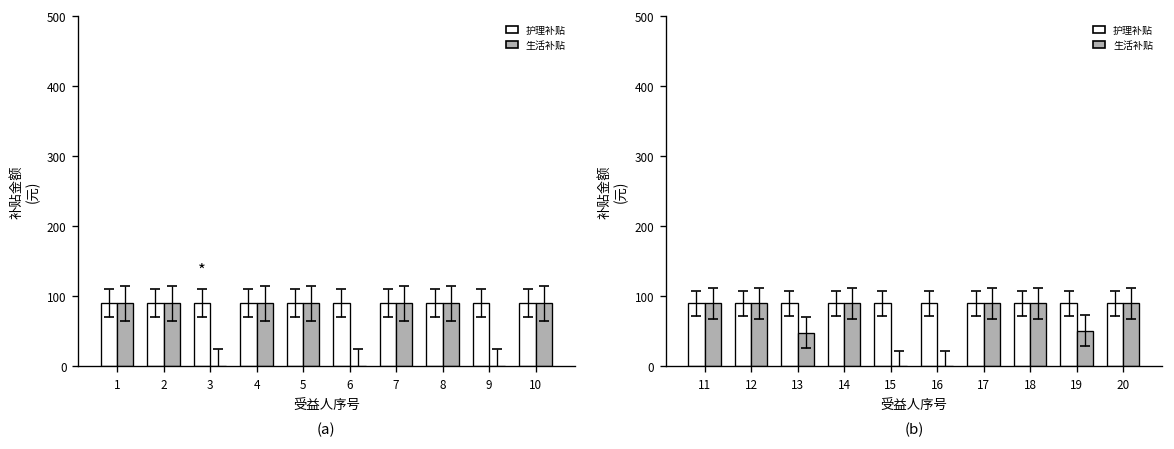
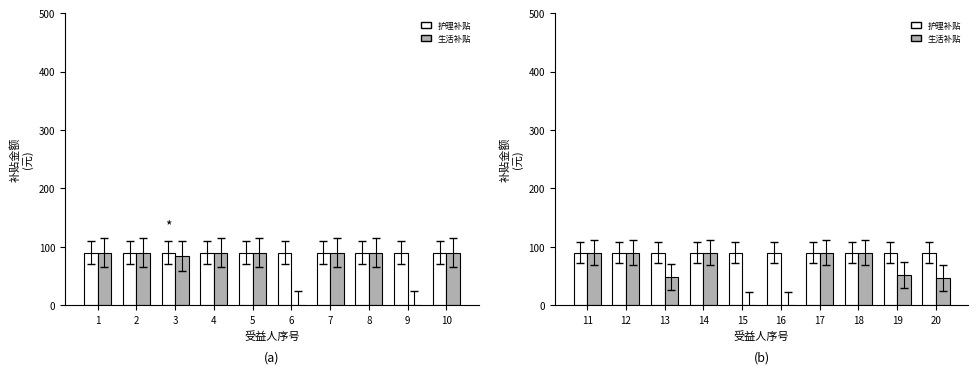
  {
    "(a)": {
      "护理补贴": {
        "1": 90,
        "2": 90,
        "3": 90,
        "4": 90,
        "5": 90,
        "6": 90,
        "7": 90,
        "8": 90,
        "9": 90,
        "10": 90
      },
      "生活补贴": {
        "1": 90,
        "2": 90,
-       "3": 0,
+       "3": 80,
        "4": 90,
        "5": 90,
        "6": 0,
        "7": 90,
        "8": 90,
        "9": 0,
        "10": 90
      }
    },
    "(b)": {
      "护理补贴": {
        "11": 90,
        "12": 90,
        "13": 90,
        "14": 90,
        "15": 90,
        "16": 90,
        "17": 90,
        "18": 90,
        "19": 90,
        "20": 90
      },
      "生活补贴": {
        "11": 90,
        "12": 90,
        "13": 50,
        "14": 90,
        "15": 0,
        "16": 0,
        "17": 90,
        "18": 90,
        "19": 50,
-       "20": 90
+       "20": 50
      }
    }
  }
